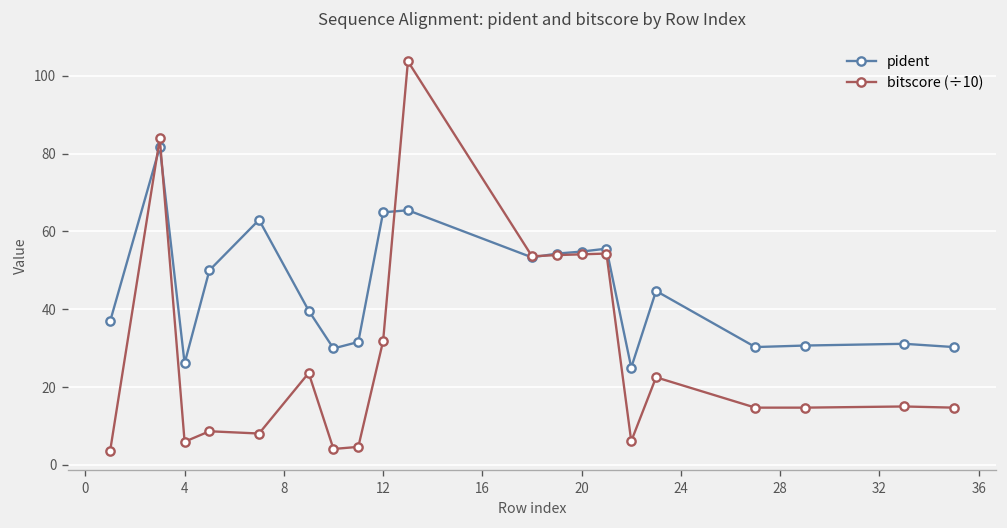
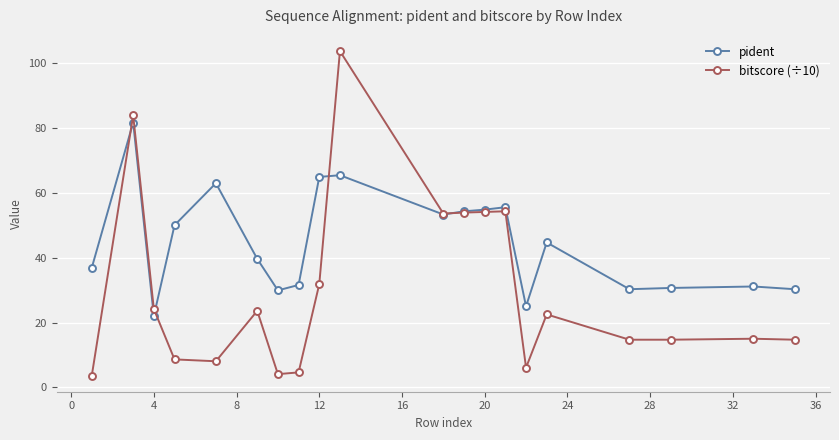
  {
    "pident": {
-     "4": 26,
+     "4": 22,
      "12": 65
    },
    "bitscore (÷10)": {
-     "4": 6,
+     "4": 24,
      "12": 32
    }
  }
